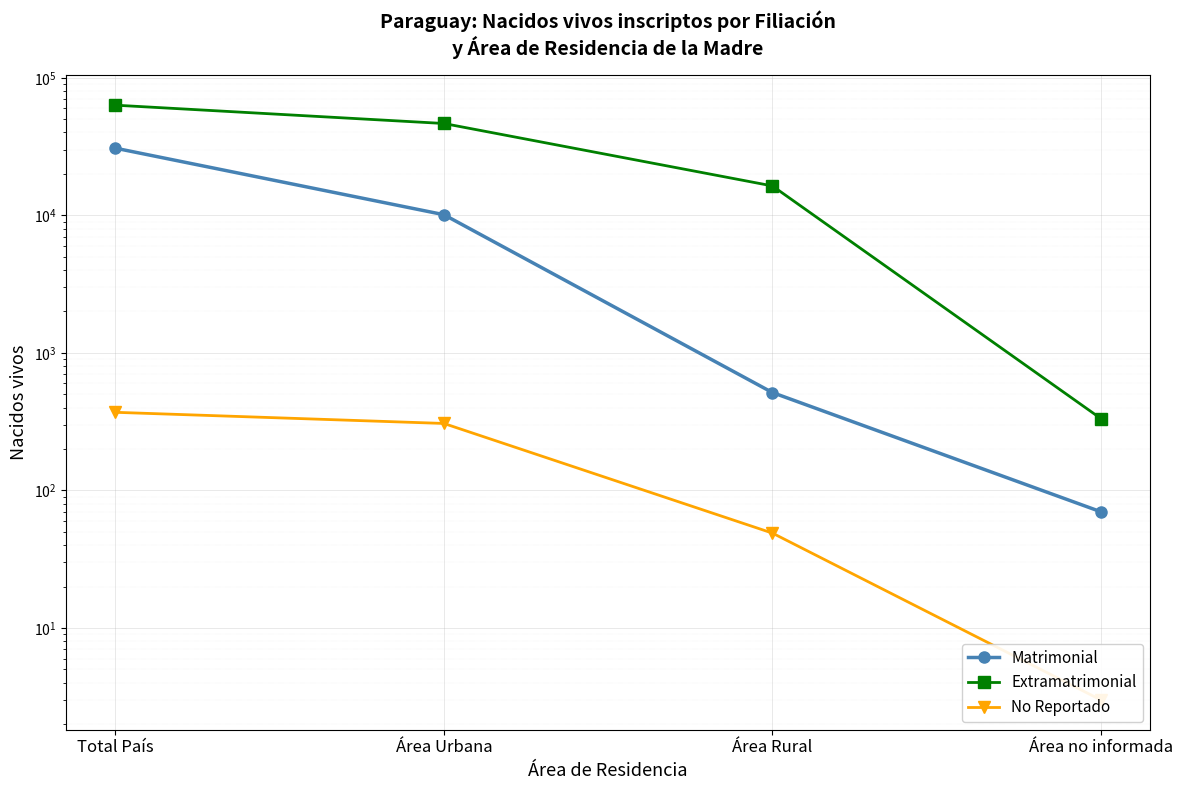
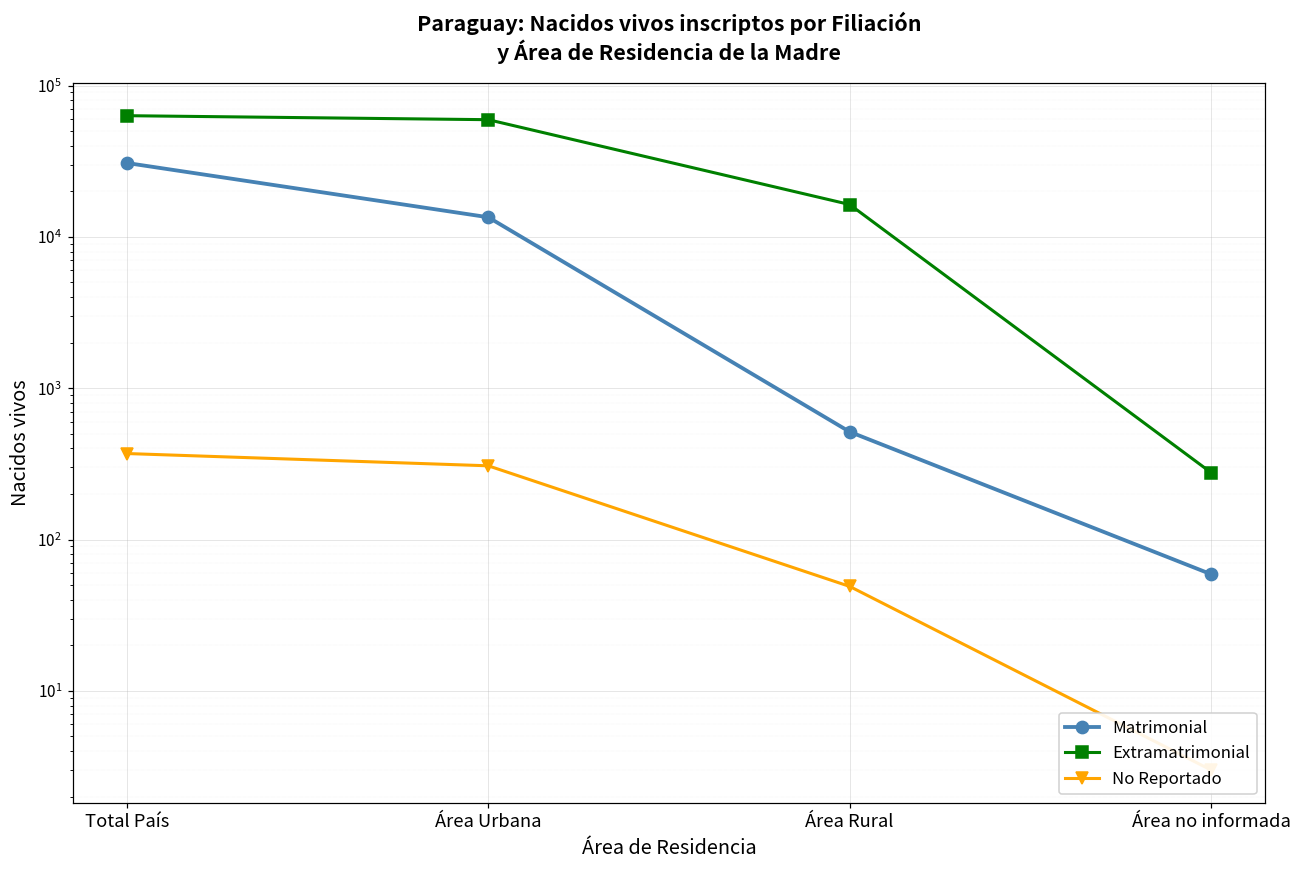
  {
    "Matrimonial": {
      "Total País": 31000,
-     "Área Urbana": 10000,
+     "Área Urbana": 13000,
      "Área Rural": 520,
-     "Área no informada": 70
+     "Área no informada": 59
    },
    "Extramatrimonial": {
      "Total País": 60000,
-     "Área Urbana": 47000,
+     "Área Urbana": 59000,
      "Área Rural": 16000,
-     "Área no informada": 330
+     "Área no informada": 280
    },
    "No Reportado": {
      "Total País": 370,
      "Área Urbana": 310,
      "Área Rural": 49
    }
  }
